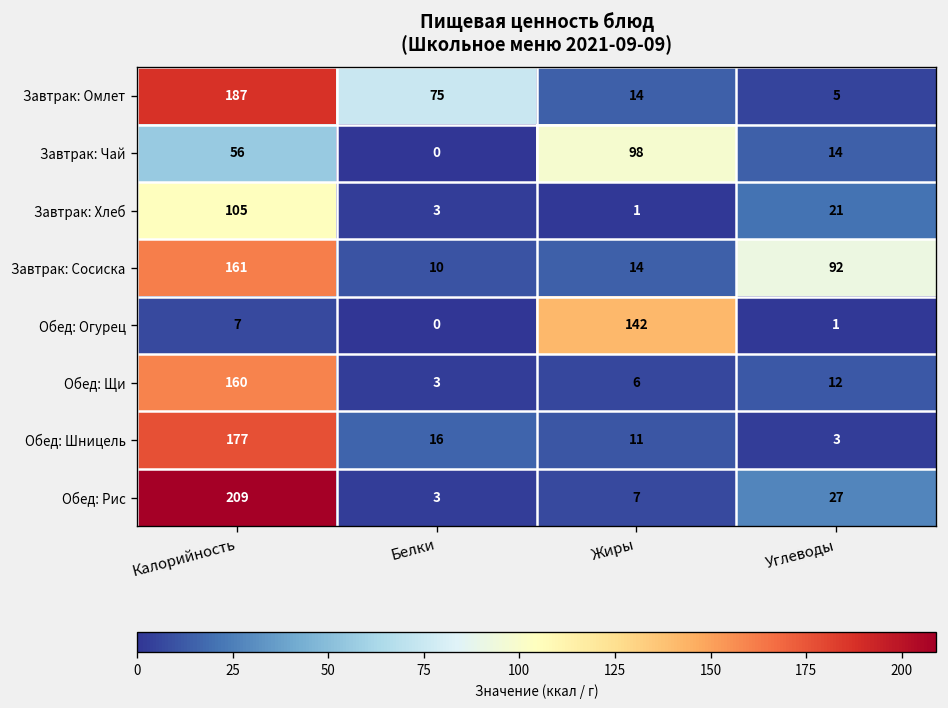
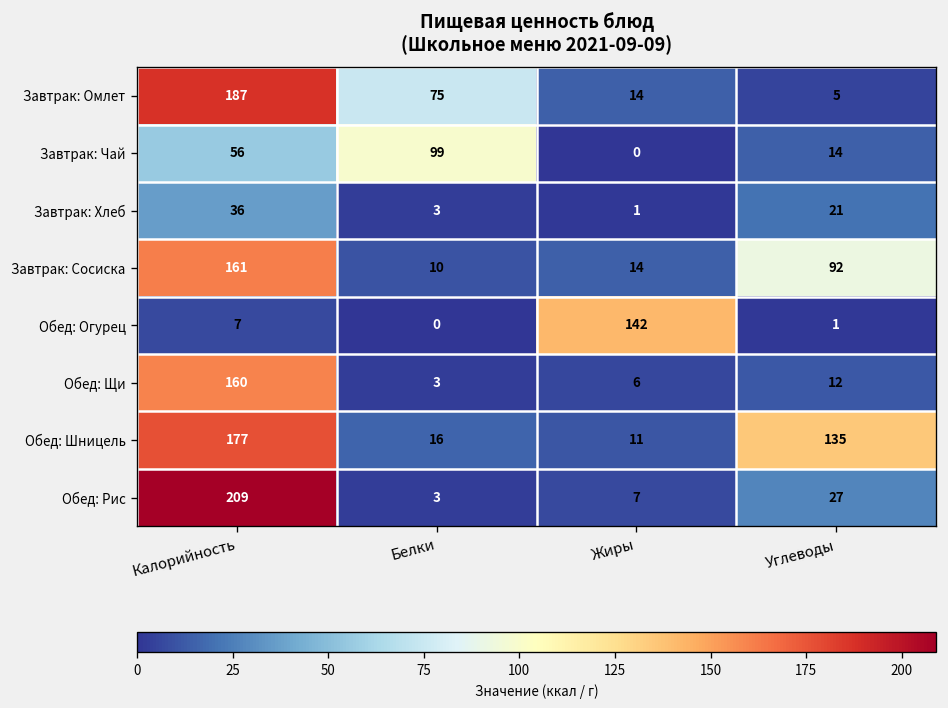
  {
    "Завтрак: Омлет": {
      "Калорийность": 187,
      "Белки": 75,
      "Жиры": 14,
      "Углеводы": 5
    },
    "Завтрак: Чай": {
      "Калорийность": 56,
-     "Белки": 0,
-     "Жиры": 98,
+     "Белки": 99,
+     "Жиры": 0,
      "Углеводы": 14
    },
    "Завтрак: Хлеб": {
-     "Калорийность": 105,
+     "Калорийность": 36,
      "Белки": 3,
      "Жиры": 1,
      "Углеводы": 21
    },
    "Завтрак: Сосиска": {
      "Калорийность": 161,
      "Белки": 10,
      "Жиры": 14,
      "Углеводы": 92
    },
    "Обед: Огурец": {
      "Калорийность": 7,
      "Белки": 0,
      "Жиры": 142,
      "Углеводы": 1
    },
    "Обед: Щи": {
      "Калорийность": 160,
      "Белки": 3,
      "Жиры": 6,
      "Углеводы": 12
    },
    "Обед: Шницель": {
      "Калорийность": 177,
      "Белки": 16,
      "Жиры": 11,
-     "Углеводы": 3
+     "Углеводы": 135
    },
    "Обед: Рис": {
      "Калорийность": 209,
      "Белки": 3,
      "Жиры": 7,
      "Углеводы": 27
    }
  }
